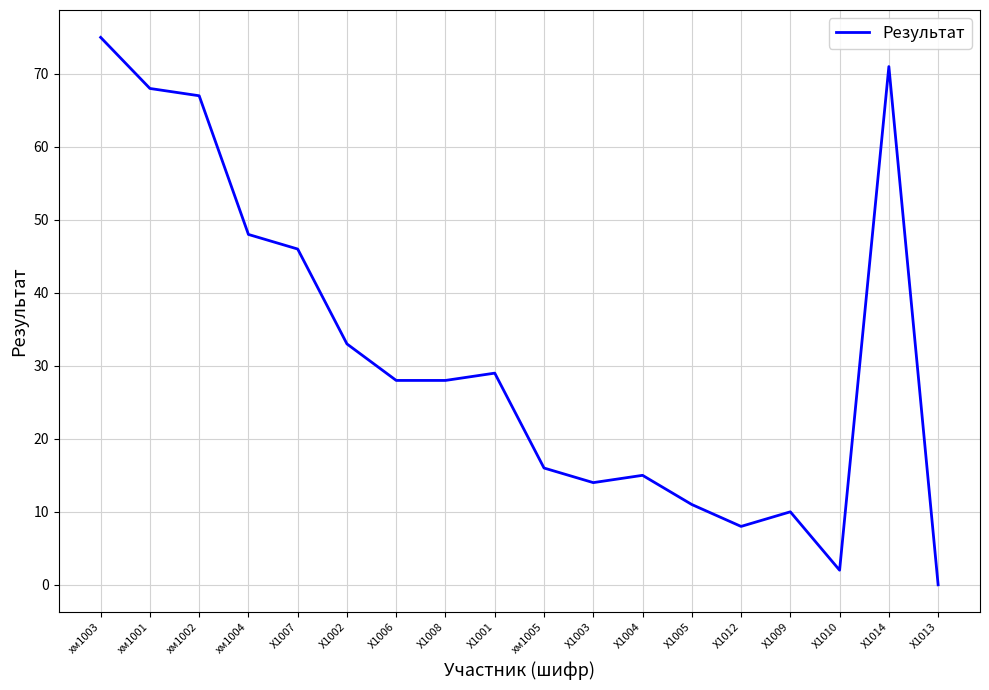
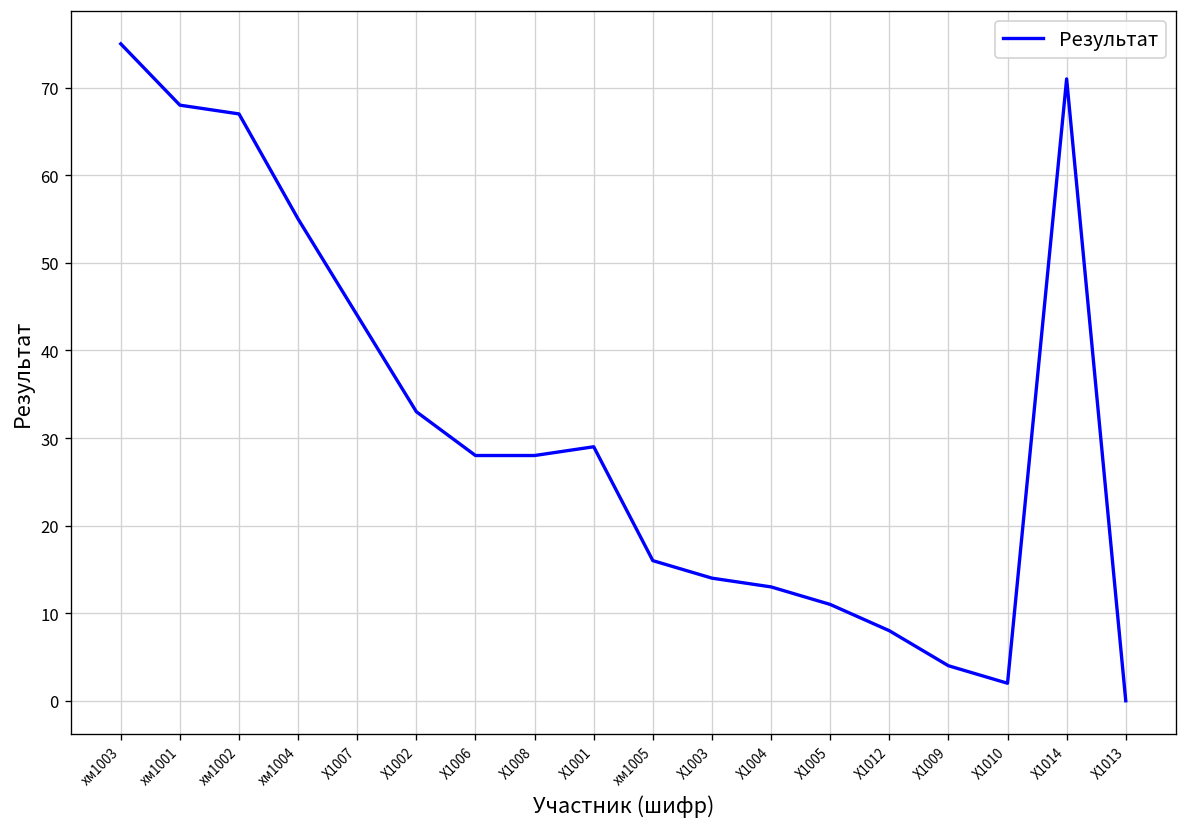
  {
    "хм1003": 75,
    "хм1001": 68,
    "хм1002": 67,
-   "хм1004": 48,
-   "Х1007": 46,
+   "хм1004": 55,
+   "Х1007": 44,
    "Х1002": 33,
    "Х1006": 28,
    "Х1008": 28,
    "Х1001": 29,
    "хм1005": 16,
    "Х1003": 14,
-   "Х1004": 15,
+   "Х1004": 13,
    "Х1005": 11,
    "Х1012": 8,
-   "Х1009": 10,
+   "Х1009": 4,
    "Х1010": 2,
    "Х1014": 71,
    "Х1013": 0
  }
